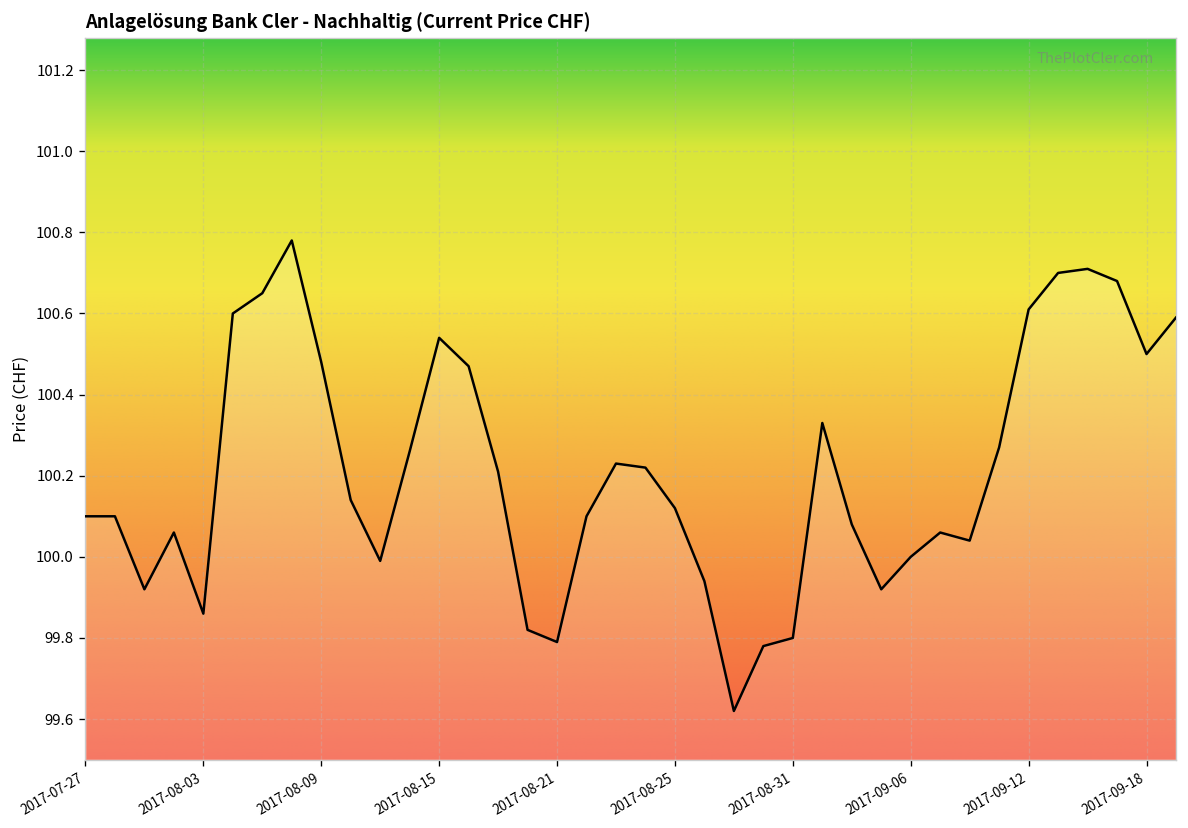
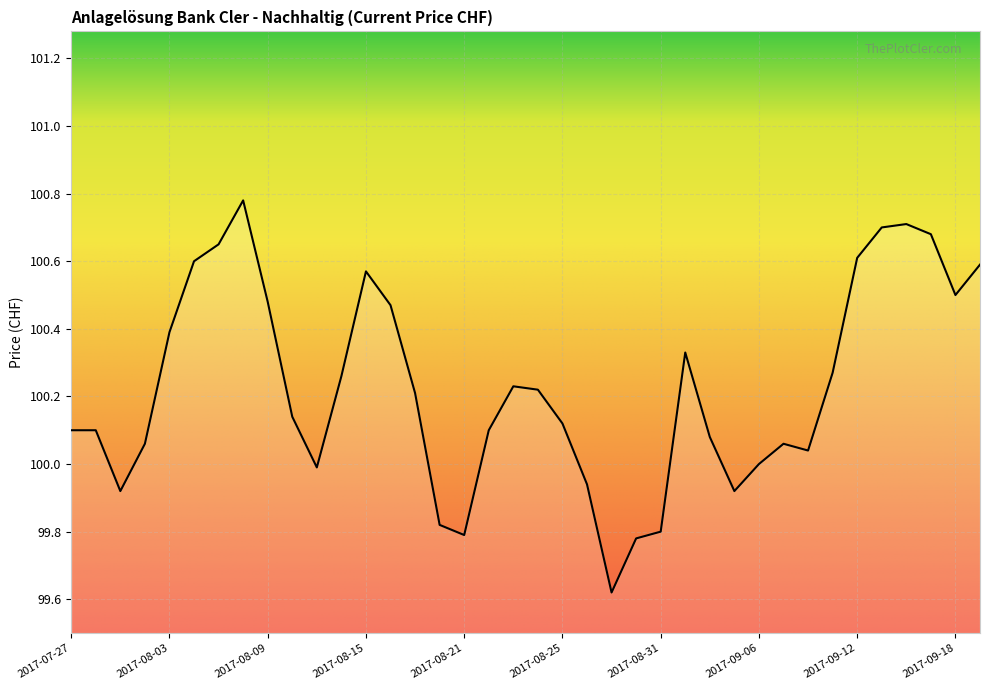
  {
    "2017-07-27": 100.10,
-   "2017-08-03": 99.86,
+   "2017-08-03": 100.39,
    "2017-08-09": 100.48,
-   "2017-08-15": 100.54,
+   "2017-08-15": 100.57,
    "2017-08-21": 99.79,
    "2017-08-25": 100.12,
    "2017-08-31": 99.80,
    "2017-09-06": 100.00,
    "2017-09-12": 100.61,
    "2017-09-18": 100.50
  }
